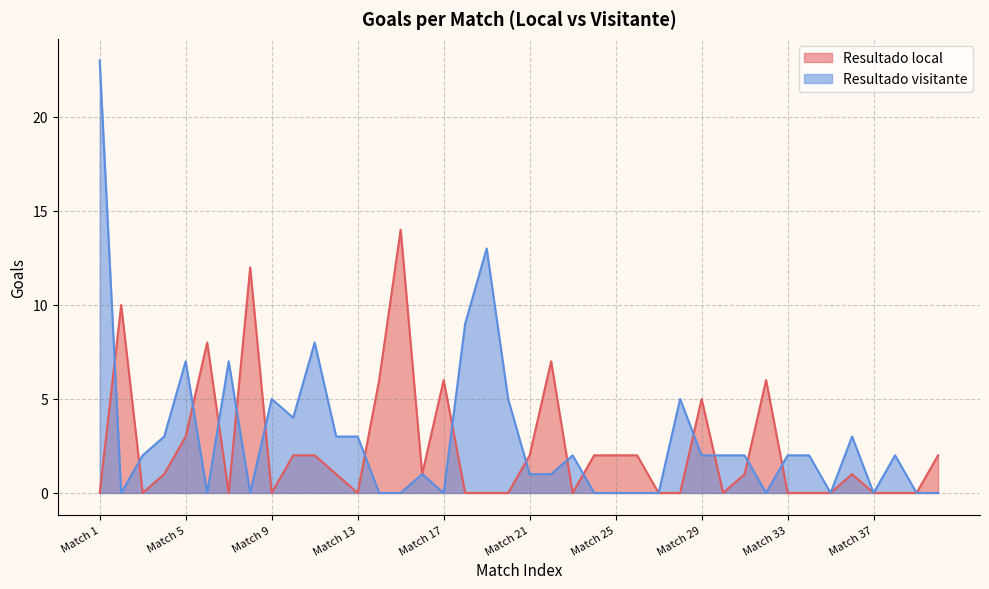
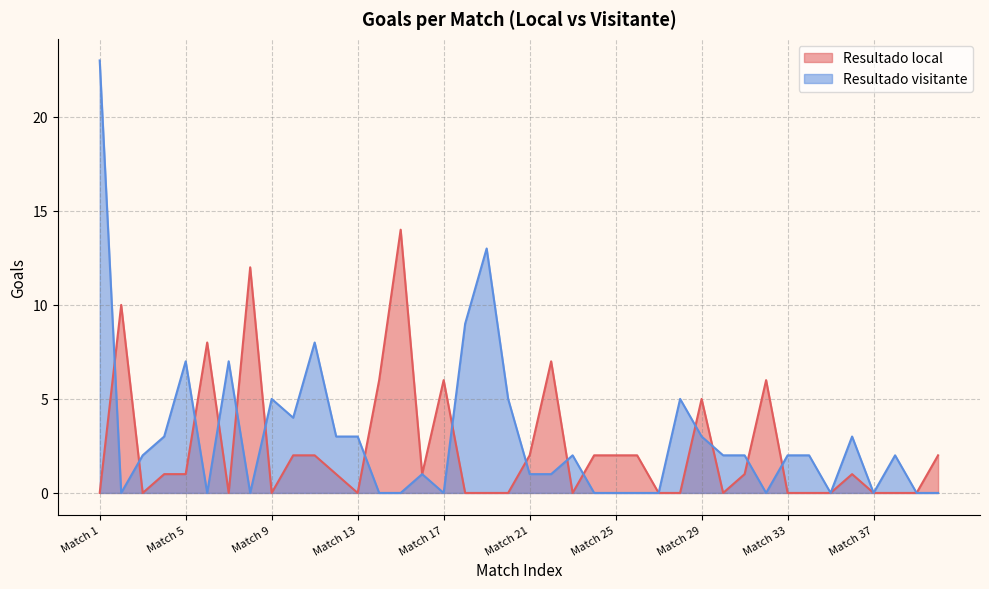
  {
    "Resultado local": {
      "Match 1": 0,
-     "Match 5": 3,
+     "Match 5": 1,
      "Match 9": 0,
      "Match 13": 0,
      "Match 17": 6,
      "Match 21": 2,
      "Match 25": 2,
      "Match 29": 5,
      "Match 33": 0
    },
    "Resultado visitante": {
      "Match 1": 23,
      "Match 5": 7,
      "Match 9": 5,
      "Match 13": 3,
      "Match 17": 0,
      "Match 21": 1,
      "Match 25": 0,
-     "Match 29": 2,
+     "Match 29": 3,
      "Match 33": 2
    }
  }
